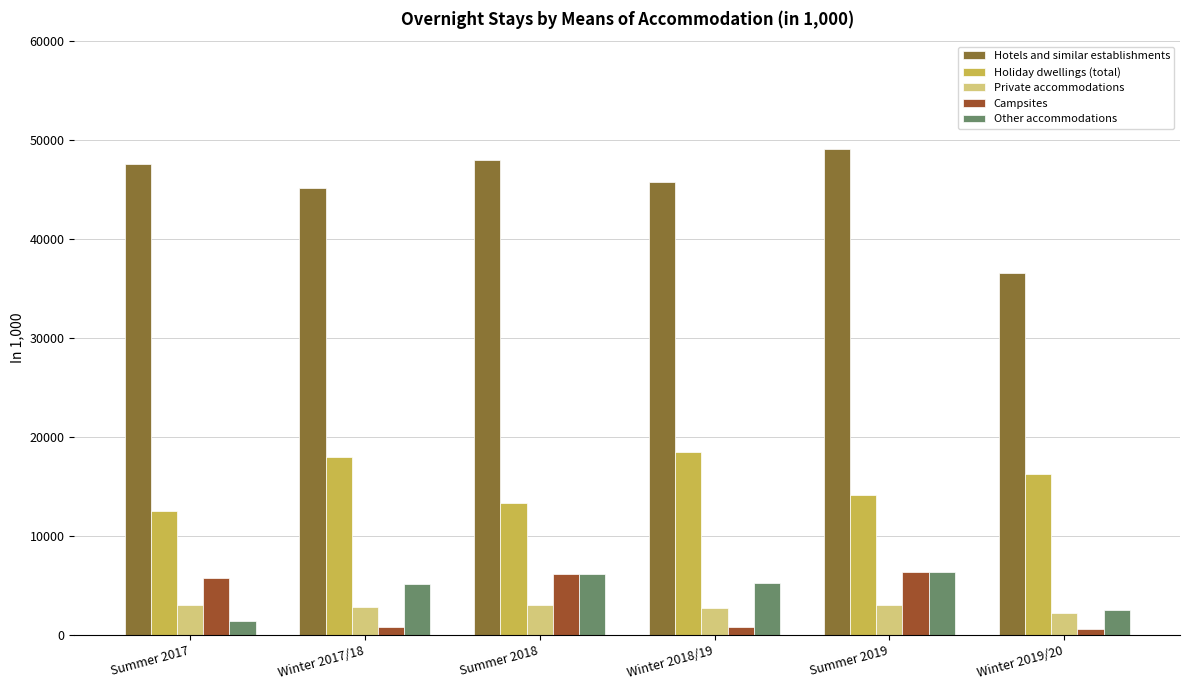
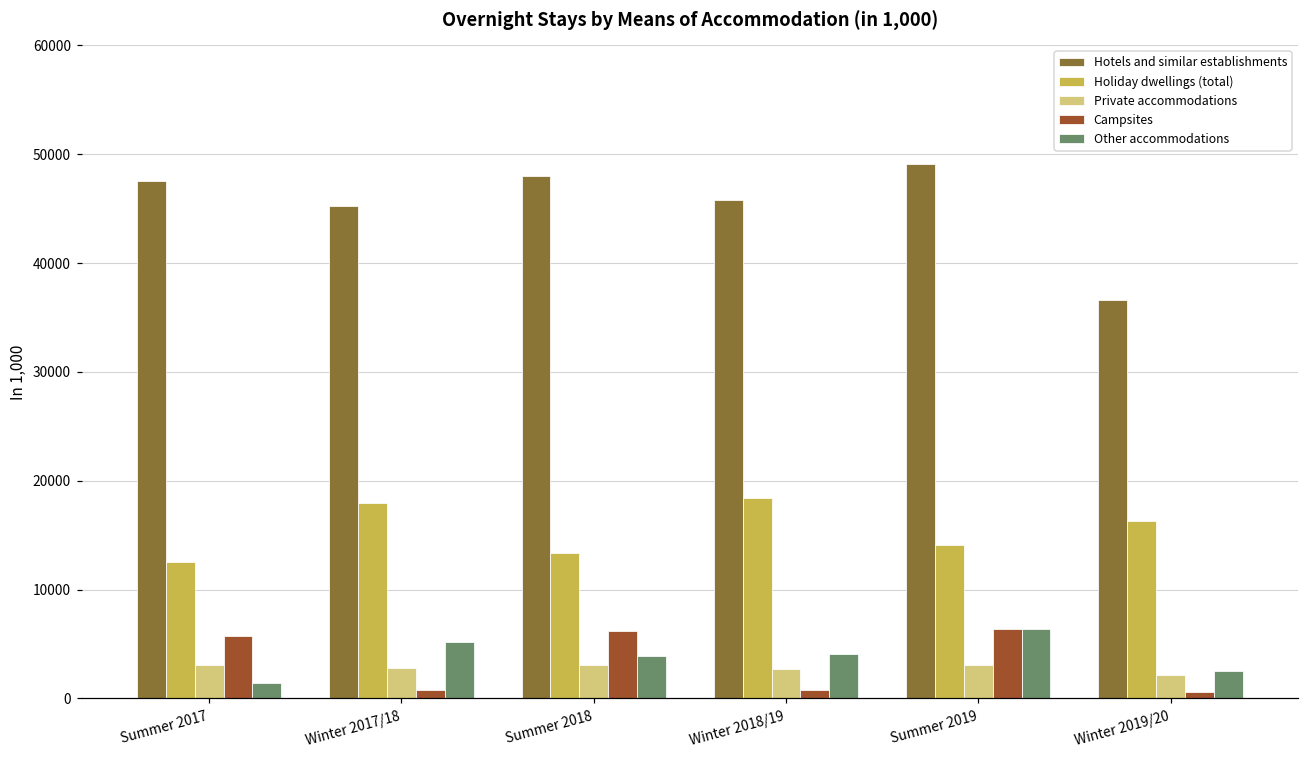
  {
    "Other accommodations": {
      "Summer 2017": 1000,
      "Winter 2017/18": 5000,
-     "Summer 2018": 6000,
-     "Winter 2018/19": 5000,
+     "Summer 2018": 4000,
+     "Winter 2018/19": 4000,
      "Summer 2019": 6000,
      "Winter 2019/20": 3000
    }
  }
